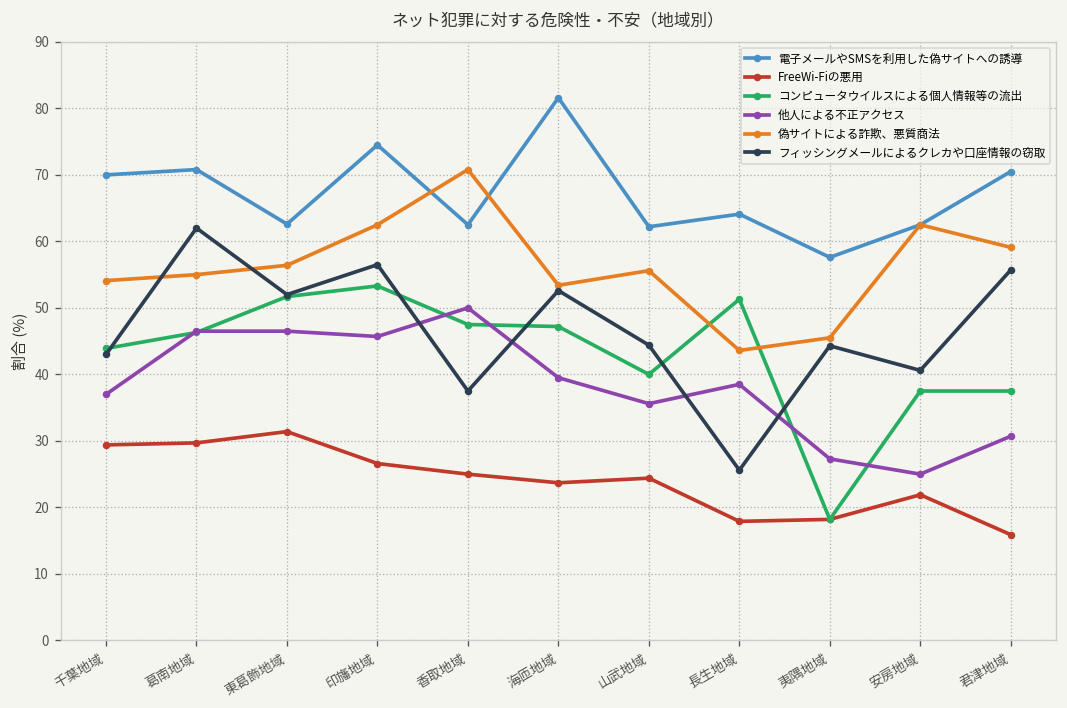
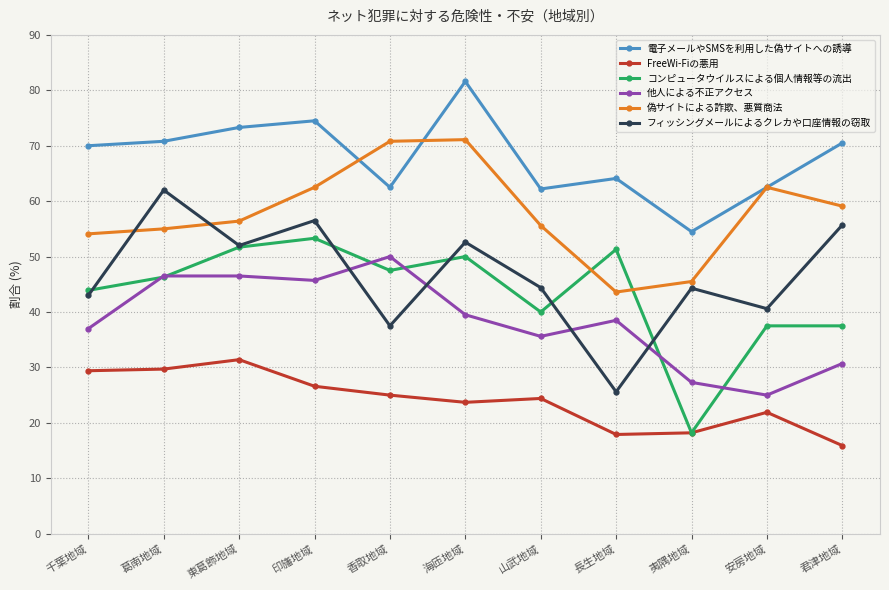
  {
    "電子メールやSMSを利用した偽サイトへの誘導": {
      "千葉地域": 70,
      "葛南地域": 71,
-     "東葛飾地域": 63,
+     "東葛飾地域": 73,
      "印旛地域": 75,
      "香取地域": 63,
      "海匝地域": 82,
      "山武地域": 62,
      "長生地域": 64,
-     "夷隅地域": 58,
+     "夷隅地域": 55,
      "君津地域": 71
    },
    "FreeWi-Fiの悪用": {
      "千葉地域": 29,
      "葛南地域": 30,
      "東葛飾地域": 31,
      "印旛地域": 27,
      "香取地域": 25,
      "海匝地域": 24,
      "山武地域": 24,
      "長生地域": 18,
      "安房地域": 22,
      "君津地域": 16
    },
    "コンピュータウイルスによる個人情報等の流出": {
      "千葉地域": 44,
      "印旛地域": 53,
      "香取地域": 48,
-     "海匝地域": 47,
+     "海匝地域": 50,
      "山武地域": 40,
      "長生地域": 51,
      "安房地域": 38,
      "君津地域": 38
    },
    "他人による不正アクセス": {
      "千葉地域": 37,
      "東葛飾地域": 47,
      "印旛地域": 46,
      "香取地域": 50,
      "海匝地域": 40,
      "山武地域": 36,
      "長生地域": 39,
      "夷隅地域": 27,
      "安房地域": 25,
      "君津地域": 31
    },
    "偽サイトによる詐欺、悪質商法": {
      "千葉地域": 54,
      "葛南地域": 55,
      "東葛飾地域": 56,
      "印旛地域": 63,
      "香取地域": 71,
-     "海匝地域": 53,
+     "海匝地域": 71,
      "山武地域": 56,
      "長生地域": 44,
      "夷隅地域": 46,
      "君津地域": 59
    },
    "フィッシングメールによるクレカや口座情報の窃取": {
      "千葉地域": 43,
      "葛南地域": 62,
      "印旛地域": 57,
      "香取地域": 38,
      "海匝地域": 53,
      "山武地域": 44,
      "長生地域": 26,
      "夷隅地域": 44,
      "安房地域": 41,
      "君津地域": 56
    }
  }
